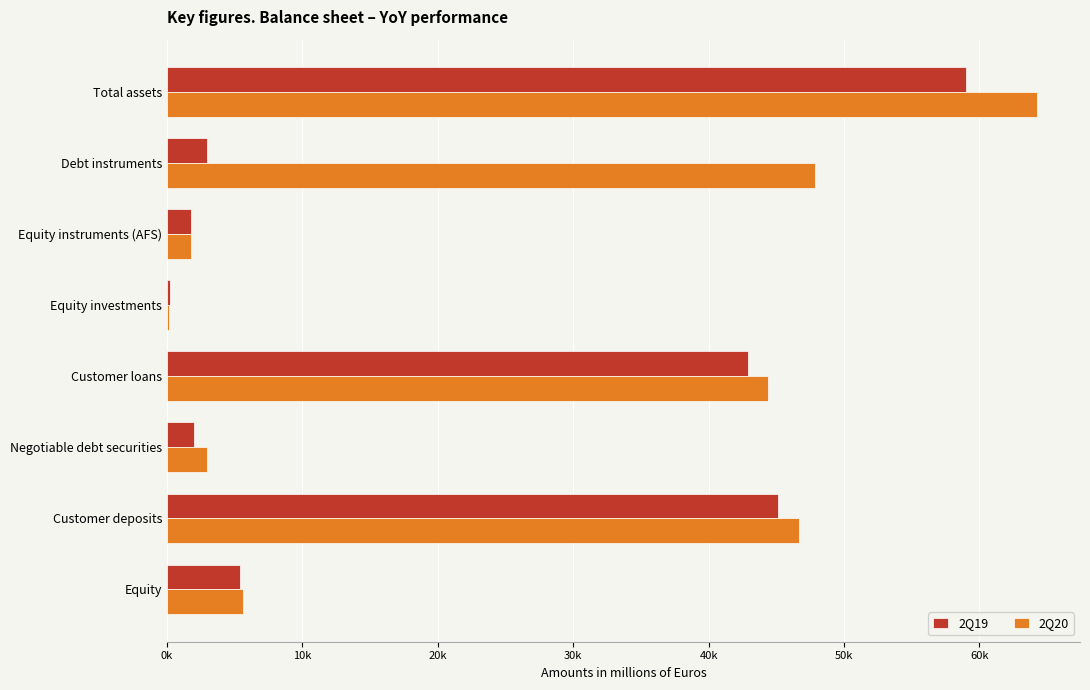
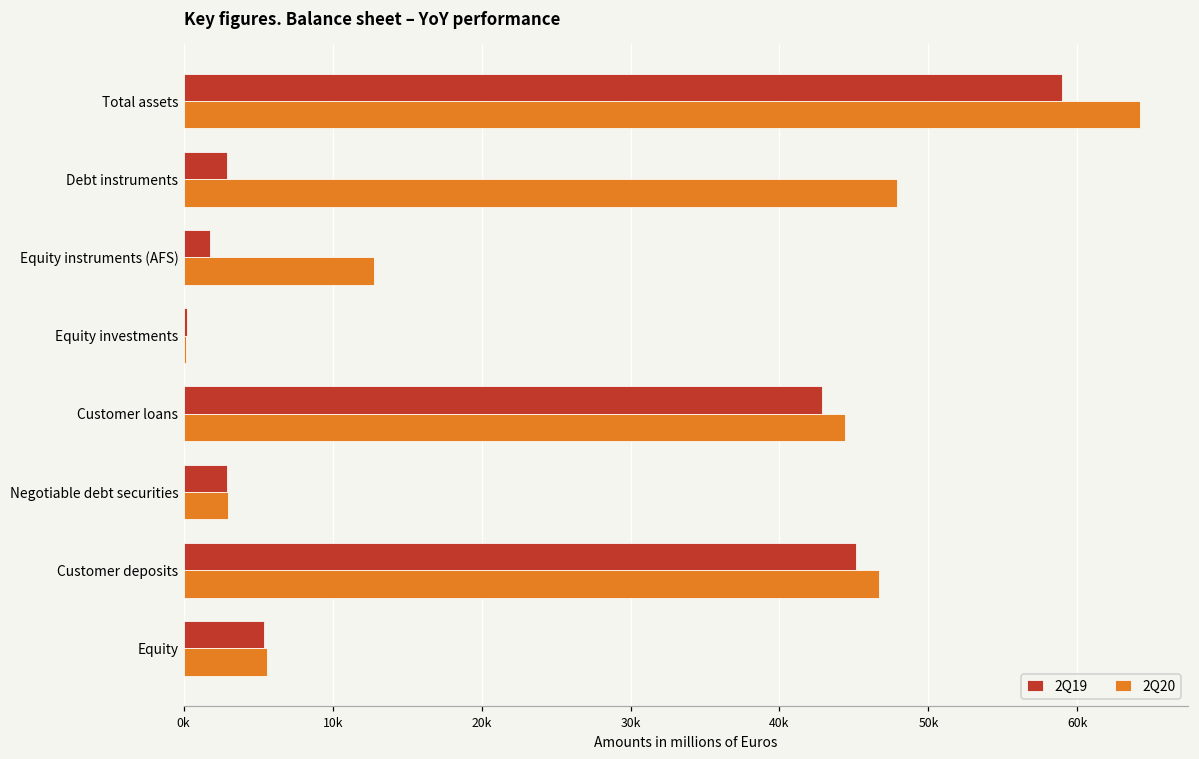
  {
    "2Q19": {
      "Total assets": 59000,
      "Debt instruments": 2900,
      "Equity instruments (AFS)": 1800,
      "Equity investments": 200,
      "Customer loans": 42900,
-     "Negotiable debt securities": 2000,
+     "Negotiable debt securities": 2900,
      "Customer deposits": 45100,
      "Equity": 5400
    },
    "2Q20": {
      "Total assets": 64200,
      "Debt instruments": 47900,
-     "Equity instruments (AFS)": 1800,
+     "Equity instruments (AFS)": 12800,
      "Customer loans": 44400,
      "Negotiable debt securities": 2900,
      "Customer deposits": 46700,
      "Equity": 5600
    }
  }
